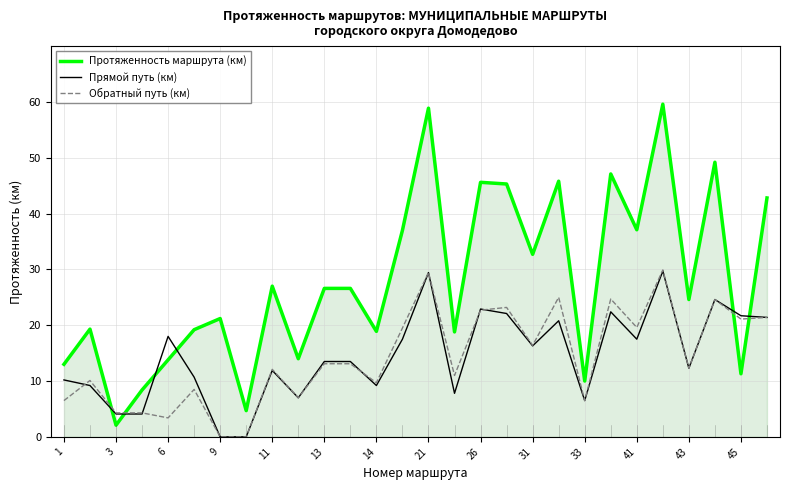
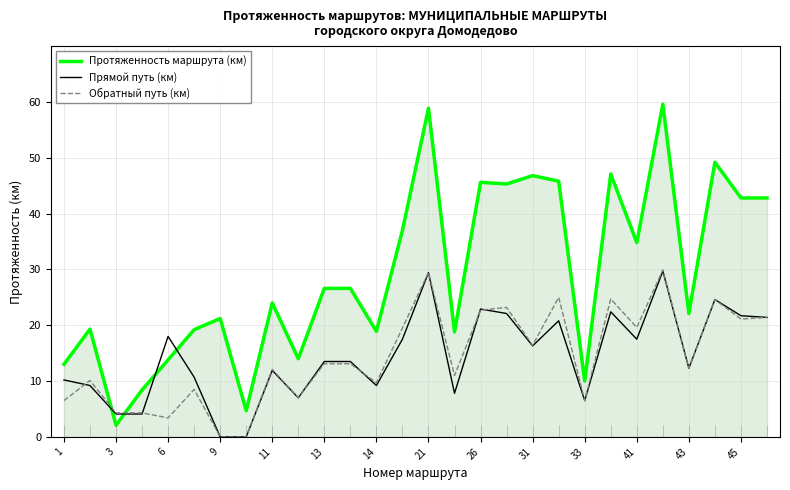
  {
    "Протяженность маршрута (км)": {
      "1": 13,
      "3": 2,
      "6": 14,
      "9": 21,
-     "11": 27,
+     "11": 24,
      "13": 27,
      "14": 19,
      "21": 59,
      "26": 46,
-     "31": 33,
+     "31": 47,
      "33": 10,
-     "41": 37,
-     "43": 25,
-     "45": 11
+     "41": 35,
+     "43": 22,
+     "45": 43
    },
    "Прямой путь (км)": {
      "1": 10,
      "6": 18,
      "14": 9,
      "41": 18,
      "45": 22
    },
    "Обратный путь (км)": {
      "1": 7,
      "6": 3,
      "14": 10,
      "41": 20,
      "45": 21
    }
  }
